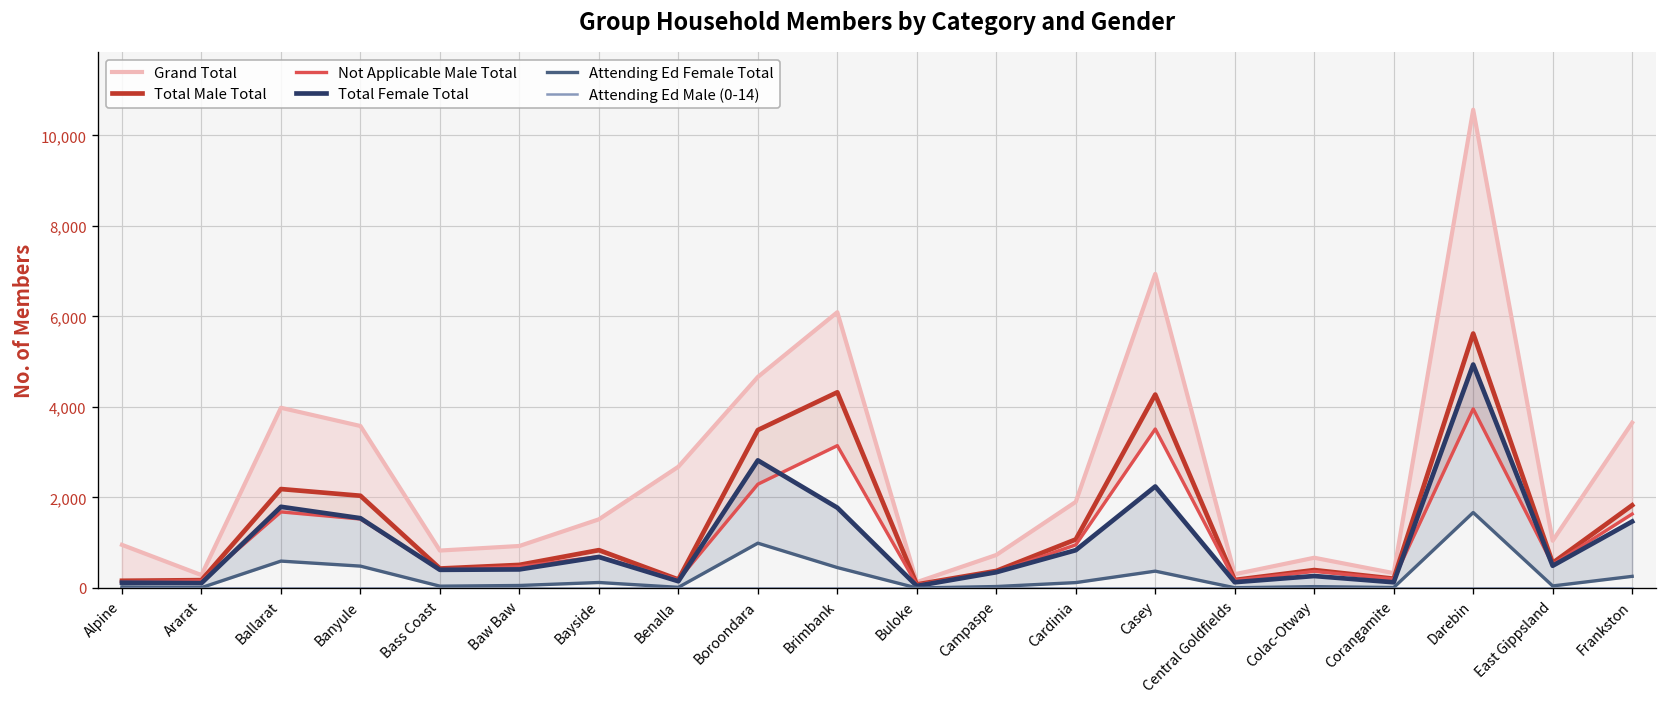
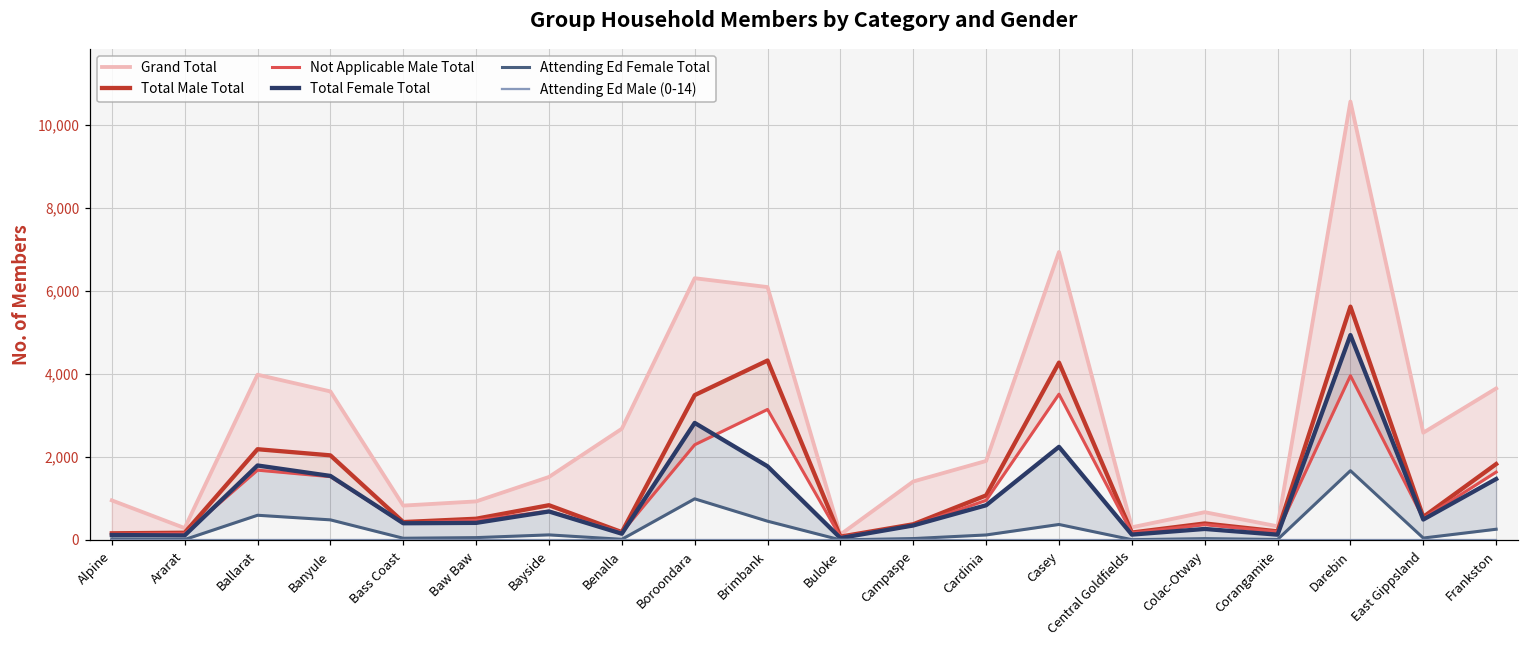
  {
    "Grand Total": {
      "Alpine": "1,000",
      "Ararat": "300",
      "Ballarat": "4,000",
      "Banyule": "3,600",
      "Bass Coast": "800",
      "Baw Baw": "900",
      "Bayside": "1,500",
      "Benalla": "2,700",
-     "Boroondara": "4,700",
+     "Boroondara": "6,300",
      "Brimbank": "6,100",
-     "Campaspe": "700",
+     "Campaspe": "1,400",
      "Cardinia": "1,900",
      "Casey": "6,900",
      "Central Goldfields": "300",
      "Colac-Otway": "700",
      "Corangamite": "300",
      "Darebin": "10,600",
-     "East Gippsland": "1,000",
+     "East Gippsland": "2,600",
      "Frankston": "3,700"
    },
    "Attending Ed Male (0-14)": {
      "Ballarat": "0",
      "Banyule": "0",
      "Bayside": "0",
      "Boroondara": "0",
      "Brimbank": "0",
      "Cardinia": "0",
      "Casey": "0",
      "Darebin": "0",
      "Frankston": "0"
    }
  }
